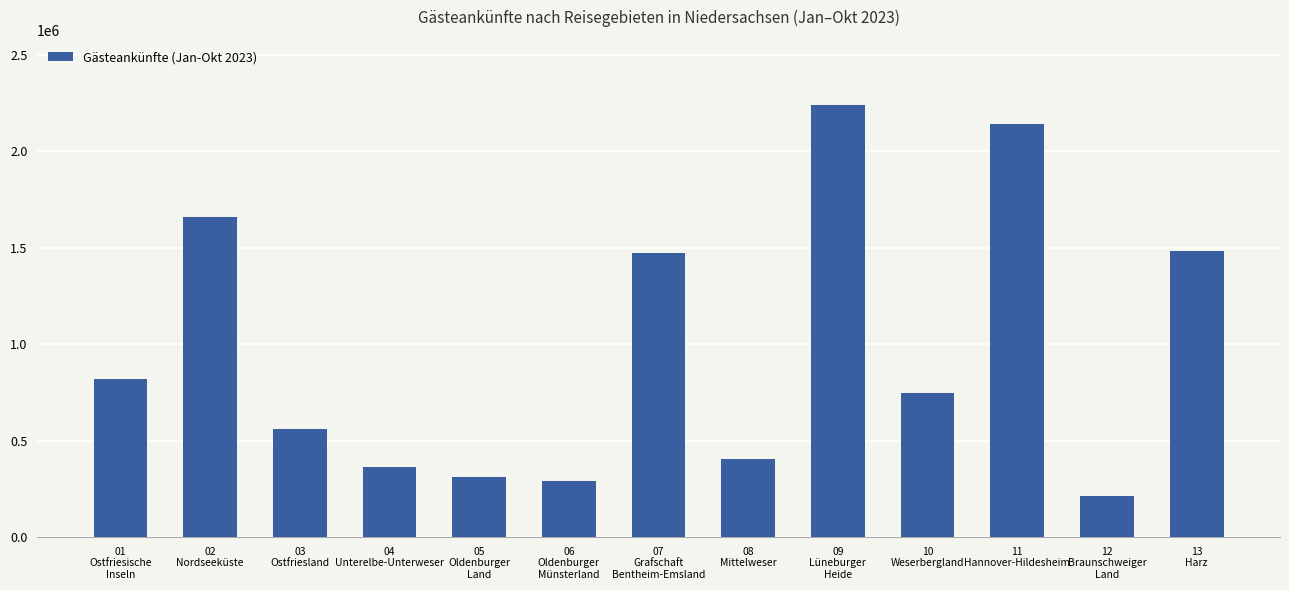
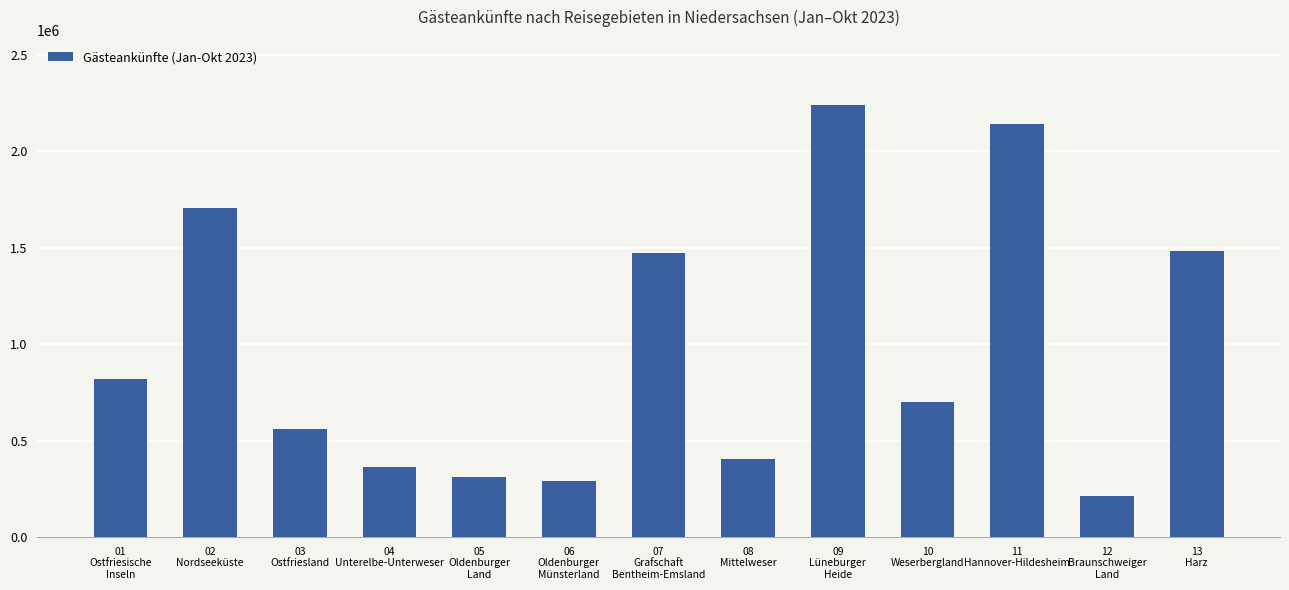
  {
    "01 Ostfriesische Inseln": 820000,
-   "02 Nordseeküste": 1660000,
+   "02 Nordseeküste": 1710000,
    "03 Ostfriesland": 560000,
    "04 Unterelbe-Unterweser": 360000,
    "05 Oldenburger Land": 310000,
    "06 Oldenburger Münsterland": 290000,
    "07 Grafschaft Bentheim-Emsland": 1470000,
    "08 Mittelweser": 400000,
    "09 Lüneburger Heide": 2240000,
-   "10 Weserbergland": 750000,
+   "10 Weserbergland": 700000,
    "11 Hannover-Hildesheim": 2140000,
    "12 Braunschweiger Land": 210000,
    "13 Harz": 1480000
  }
